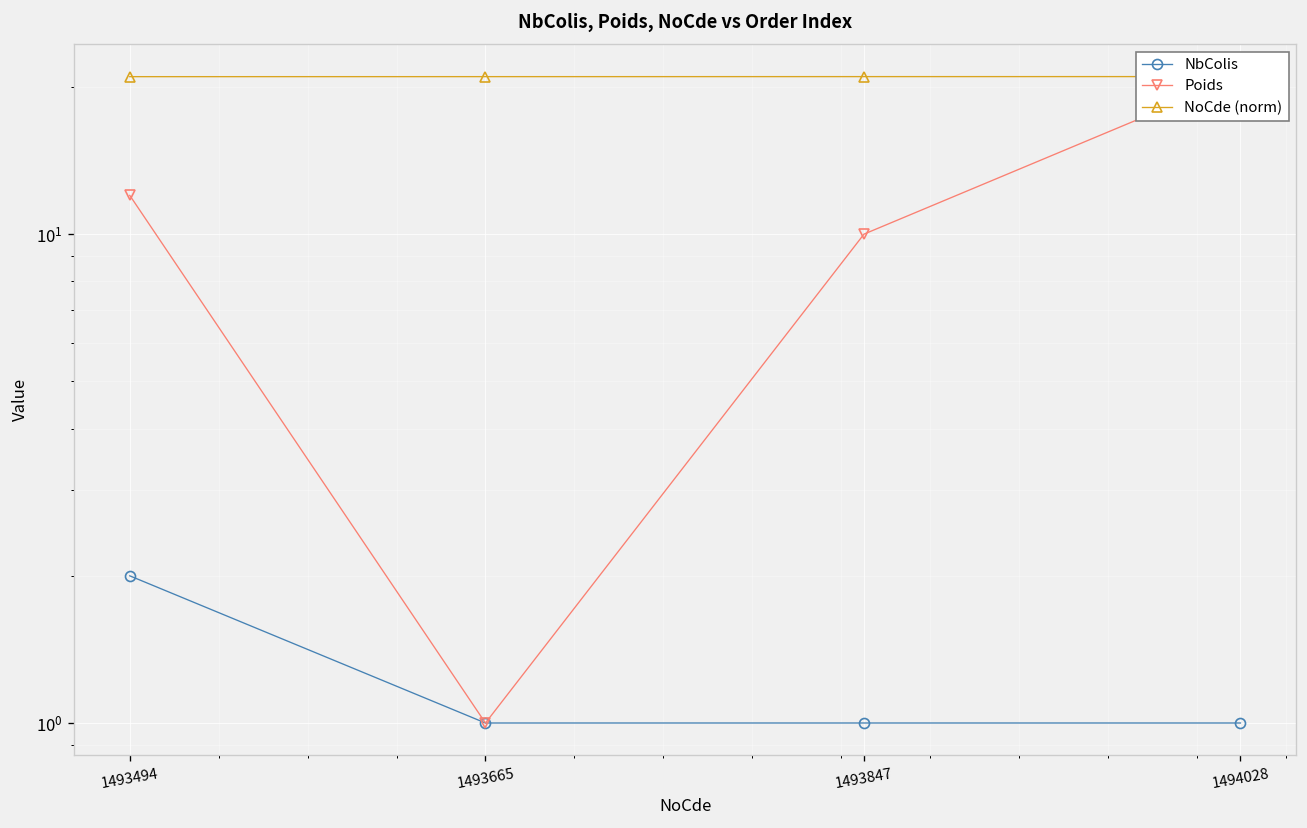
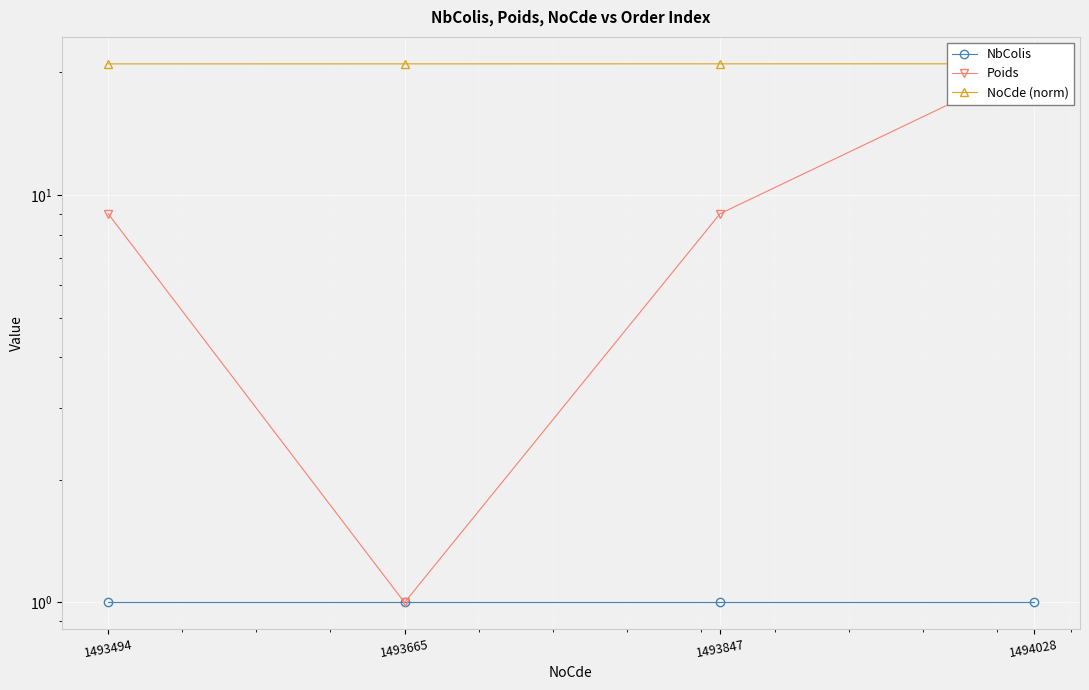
  {
    "NbColis": {
-     "1493494": 2,
+     "1493494": 1,
      "1493847": 1,
      "1494028": 1
    },
    "Poids": {
-     "1493494": 12,
-     "1493847": 10
+     "1493494": 9,
+     "1493847": 9
    },
    "NoCde (norm)": {
      "1493494": 21,
      "1493665": 21,
      "1493847": 21
    }
  }
